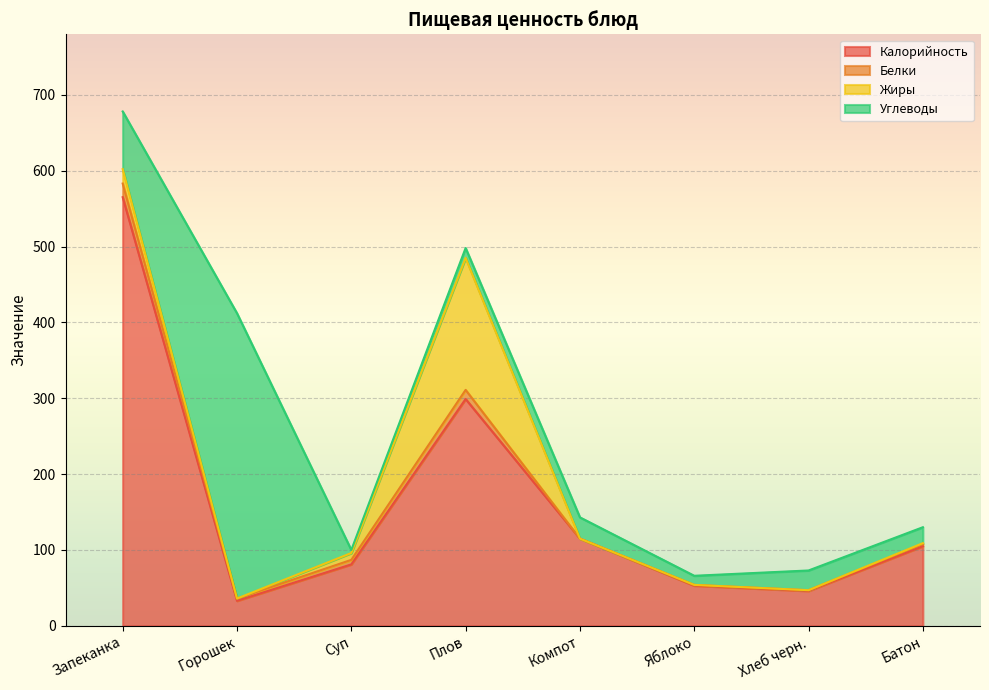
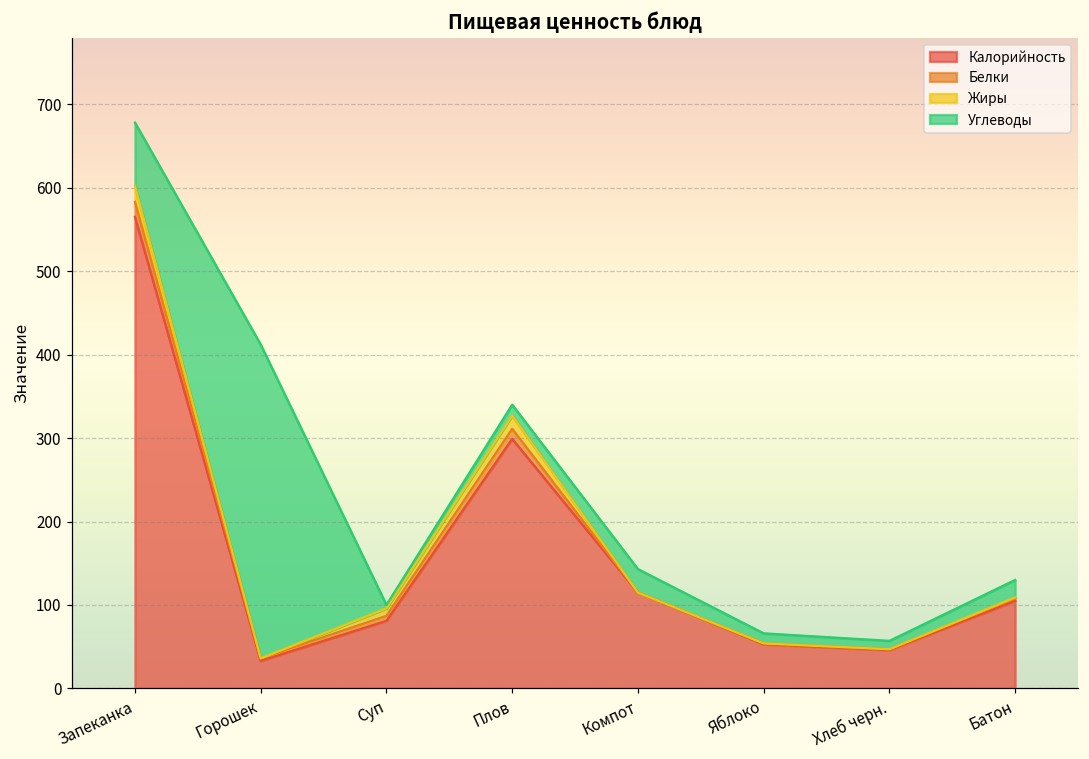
  {
    "Жиры": {
      "Запеканка": 20,
      "Суп": 10,
-     "Плов": 170
+     "Плов": 20
    },
    "Углеводы": {
      "Запеканка": 80,
      "Горошек": 380,
      "Суп": 0,
      "Плов": 10,
      "Компот": 30,
      "Яблоко": 10,
-     "Хлеб черн.": 30,
+     "Хлеб черн.": 10,
      "Батон": 20
    }
  }
